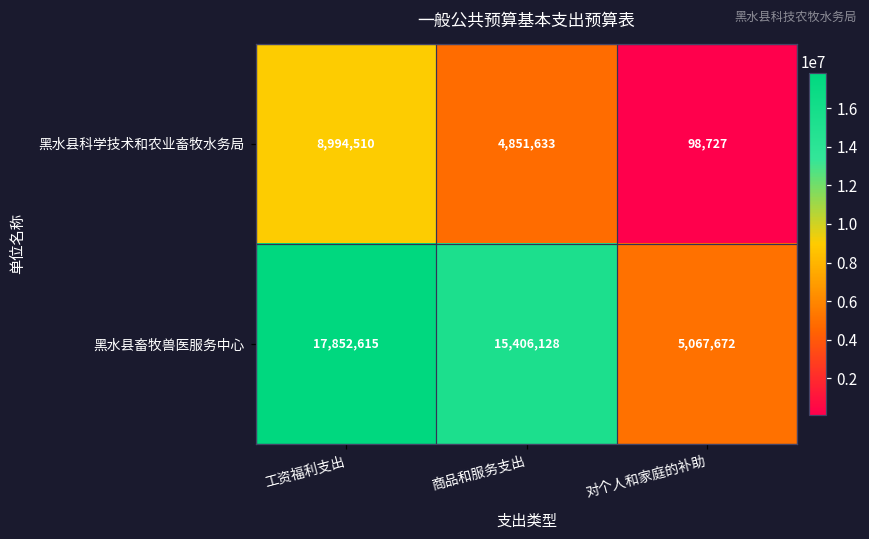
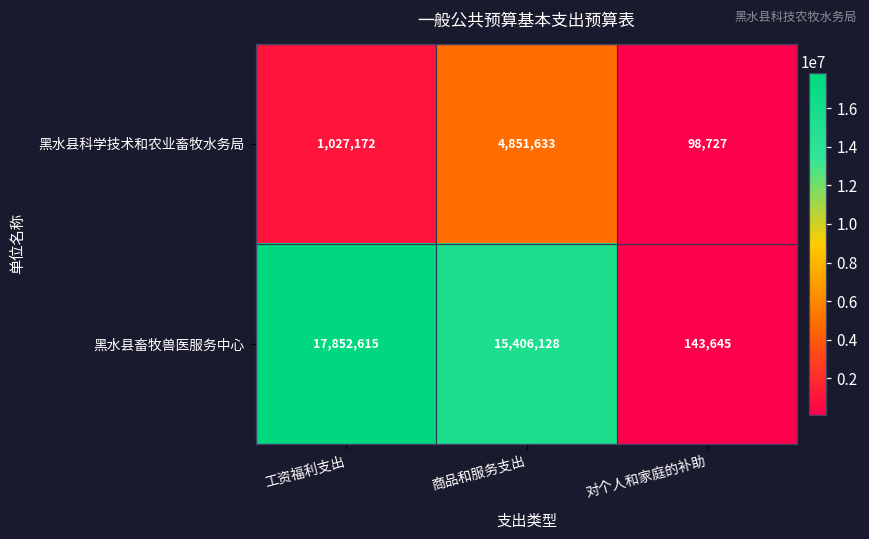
  {
    "黑水县科学技术和农业畜牧水务局": {
-     "工资福利支出": "8,994,510",
+     "工资福利支出": "1,027,172",
      "商品和服务支出": "4,851,633",
      "对个人和家庭的补助": "98,727"
    },
    "黑水县畜牧兽医服务中心": {
      "工资福利支出": "17,852,615",
      "商品和服务支出": "15,406,128",
-     "对个人和家庭的补助": "5,067,672"
+     "对个人和家庭的补助": "143,645"
    }
  }
